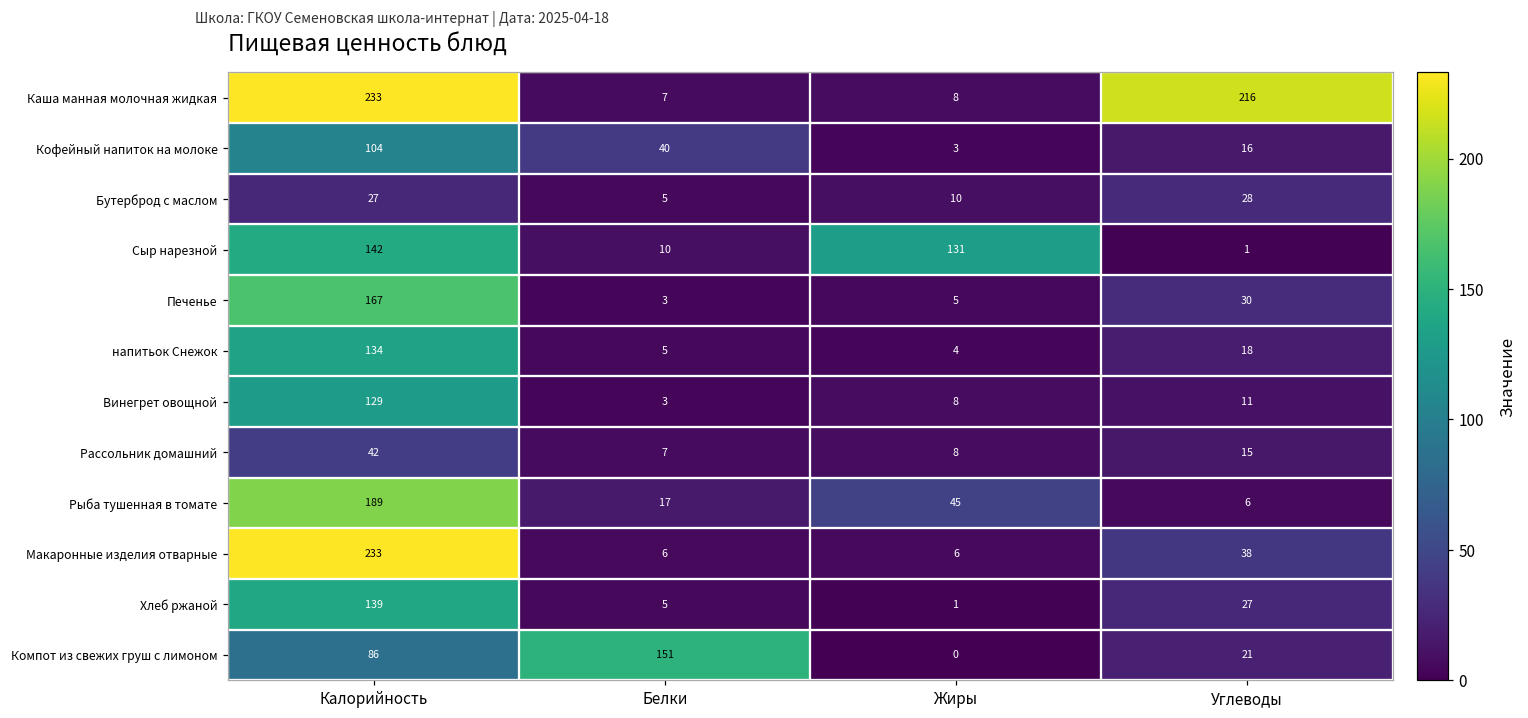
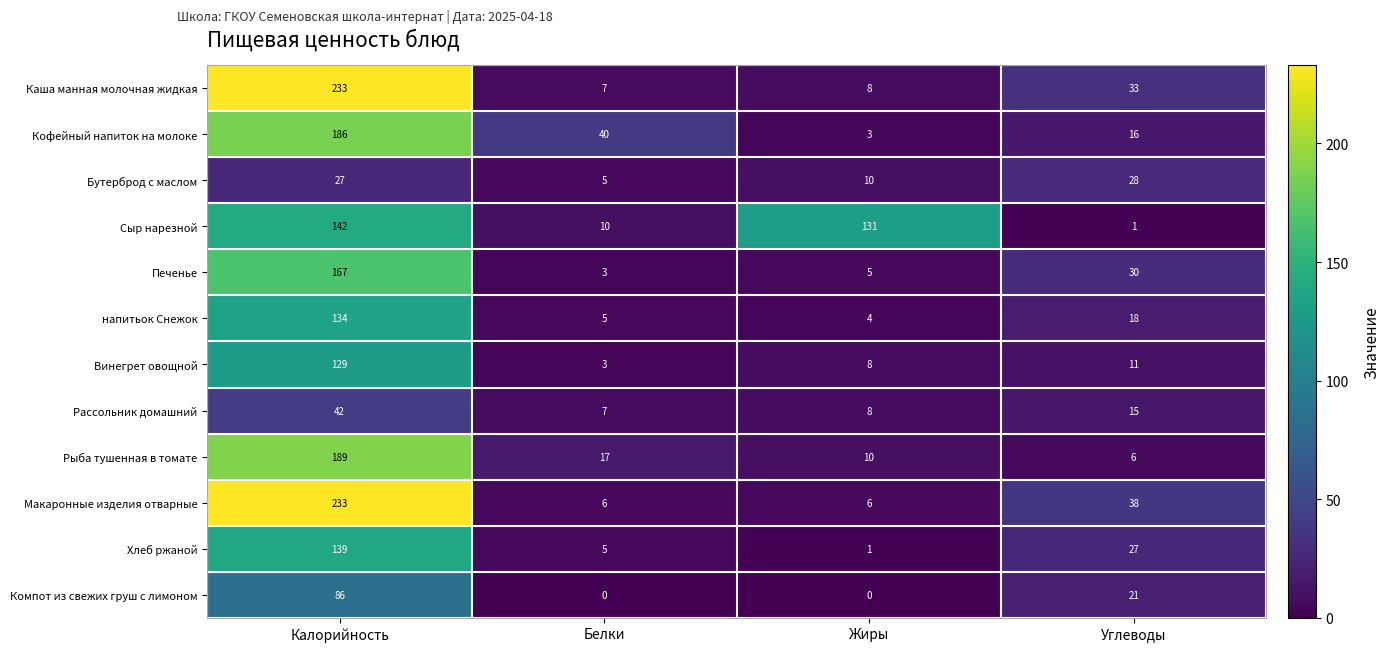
  {
    "Каша манная молочная жидкая": {
      "Калорийность": 233,
      "Белки": 7,
      "Жиры": 8,
-     "Углеводы": 216
+     "Углеводы": 33
    },
    "Кофейный напиток на молоке": {
-     "Калорийность": 104,
+     "Калорийность": 186,
      "Белки": 40,
      "Жиры": 3,
      "Углеводы": 16
    },
    "Бутерброд с маслом": {
      "Калорийность": 27,
      "Белки": 5,
      "Жиры": 10,
      "Углеводы": 28
    },
    "Сыр нарезной": {
      "Калорийность": 142,
      "Белки": 10,
      "Жиры": 131,
      "Углеводы": 1
    },
    "Печенье": {
      "Калорийность": 167,
      "Белки": 3,
      "Жиры": 5,
      "Углеводы": 30
    },
    "напитьок Снежок": {
      "Калорийность": 134,
      "Белки": 5,
      "Жиры": 4,
      "Углеводы": 18
    },
    "Винегрет овощной": {
      "Калорийность": 129,
      "Белки": 3,
      "Жиры": 8,
      "Углеводы": 11
    },
    "Рассольник домашний": {
      "Калорийность": 42,
      "Белки": 7,
      "Жиры": 8,
      "Углеводы": 15
    },
    "Рыба тушенная в томате": {
      "Калорийность": 189,
      "Белки": 17,
-     "Жиры": 45,
+     "Жиры": 10,
      "Углеводы": 6
    },
    "Макаронные изделия отварные": {
      "Калорийность": 233,
      "Белки": 6,
      "Жиры": 6,
      "Углеводы": 38
    },
    "Хлеб ржаной": {
      "Калорийность": 139,
      "Белки": 5,
      "Жиры": 1,
      "Углеводы": 27
    },
    "Компот из свежих груш с лимоном": {
      "Калорийность": 86,
-     "Белки": 151,
+     "Белки": 0,
      "Жиры": 0,
      "Углеводы": 21
    }
  }
